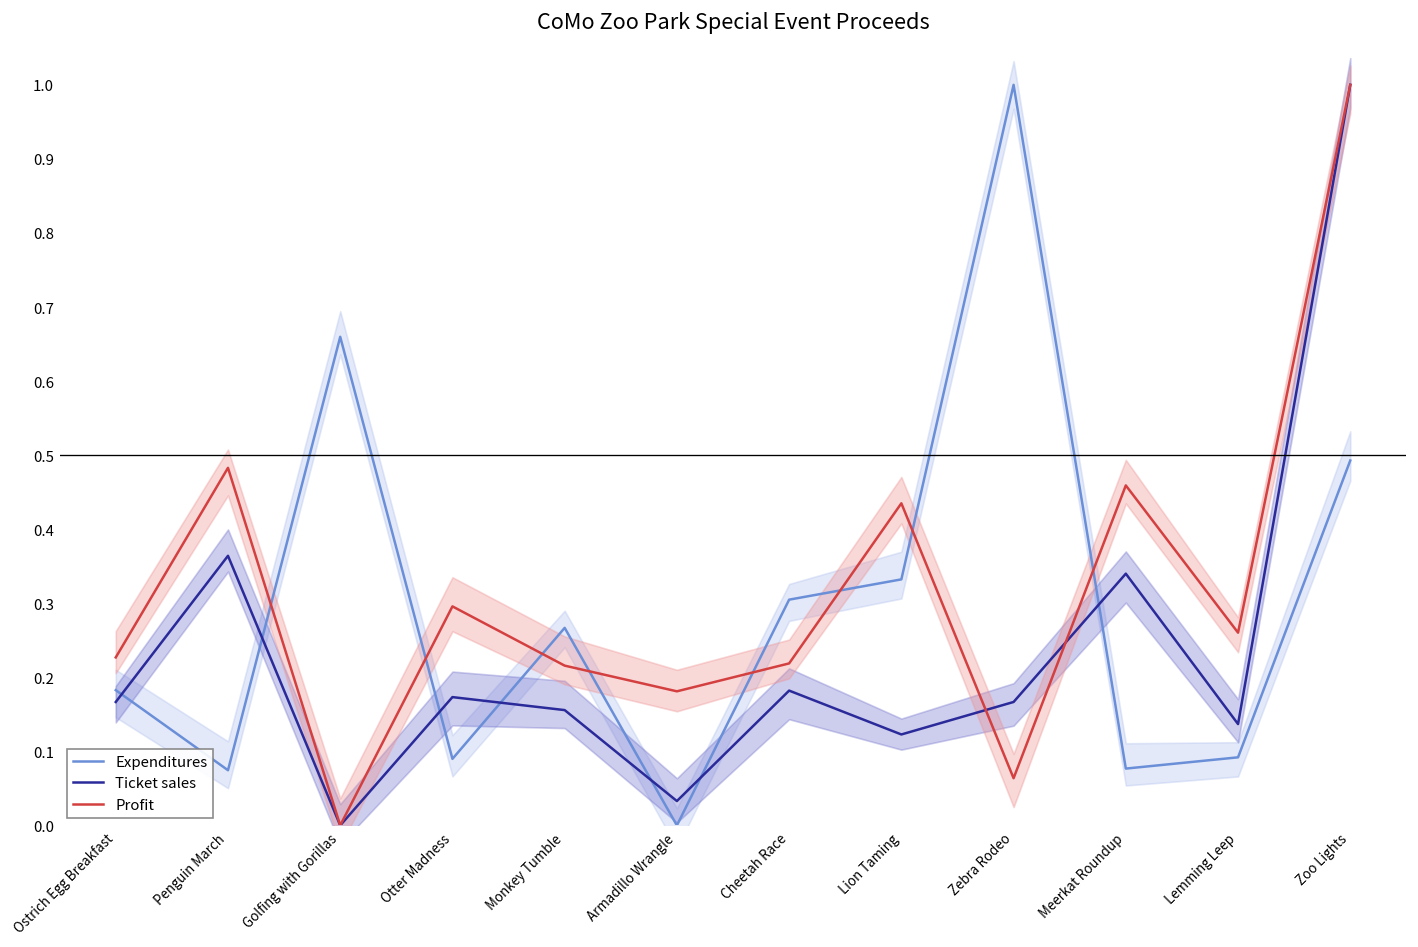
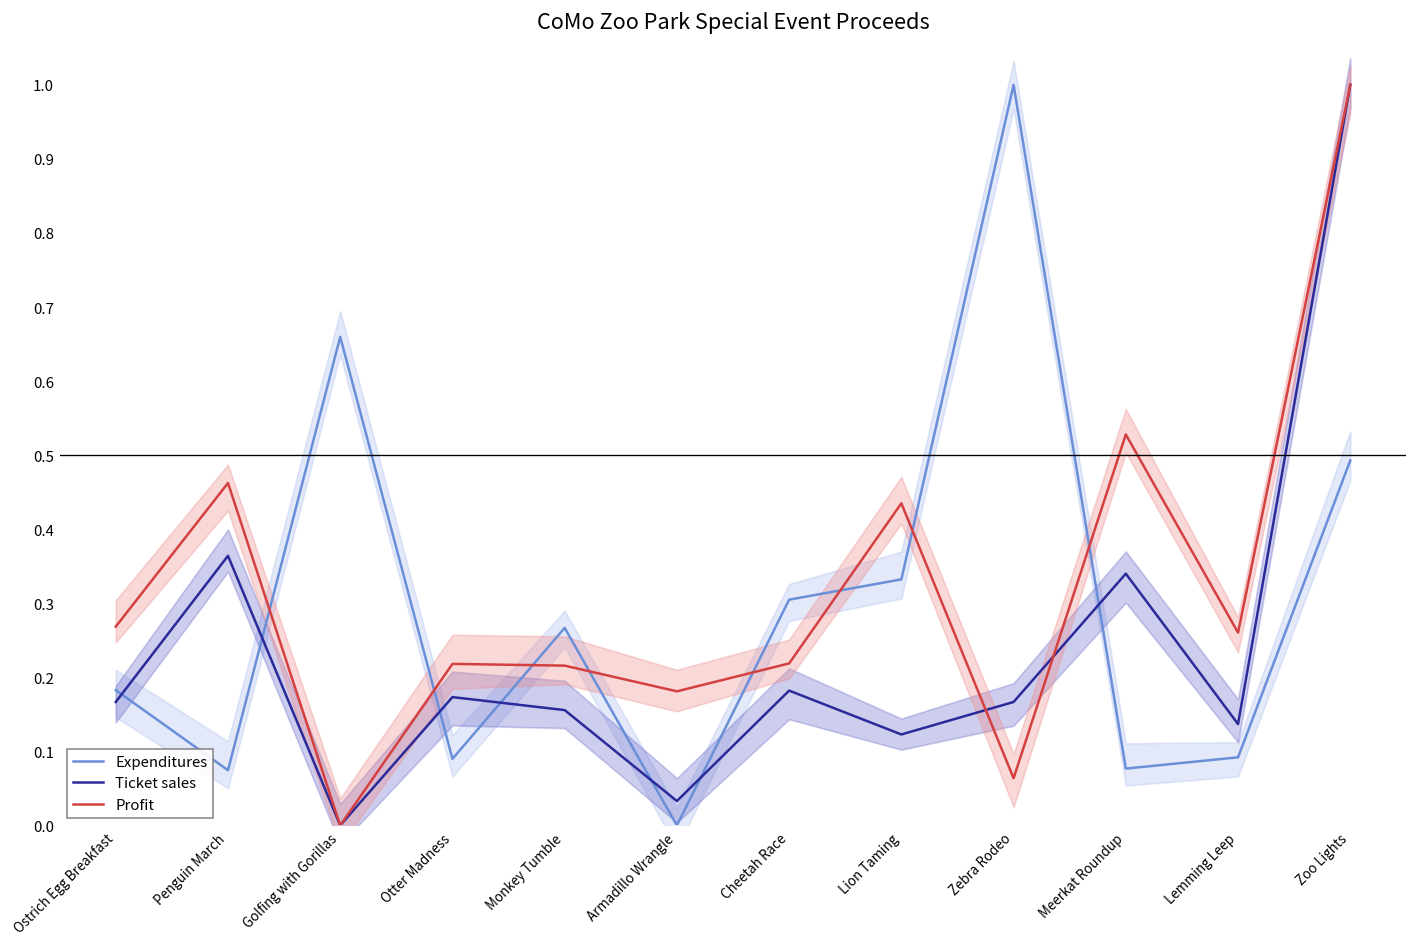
  {
    "Ticket sales": {
      "Ostrich Egg Breakfast": 0.17,
      "Penguin March": 0.36,
      "Otter Madness": 0.17,
      "Monkey Tumble": 0.16,
      "Armadillo Wrangle": 0.03,
      "Cheetah Race": 0.18,
      "Lion Taming": 0.12,
      "Zebra Rodeo": 0.17,
      "Meerkat Roundup": 0.34,
      "Lemming Leep": 0.14
    },
    "Profit": {
-     "Ostrich Egg Breakfast": 0.23,
-     "Penguin March": 0.48,
-     "Otter Madness": 0.30,
+     "Ostrich Egg Breakfast": 0.27,
+     "Penguin March": 0.46,
+     "Otter Madness": 0.22,
      "Monkey Tumble": 0.22,
      "Armadillo Wrangle": 0.18,
      "Cheetah Race": 0.22,
      "Lion Taming": 0.43,
      "Zebra Rodeo": 0.06,
-     "Meerkat Roundup": 0.46,
+     "Meerkat Roundup": 0.53,
      "Lemming Leep": 0.26
    }
  }
